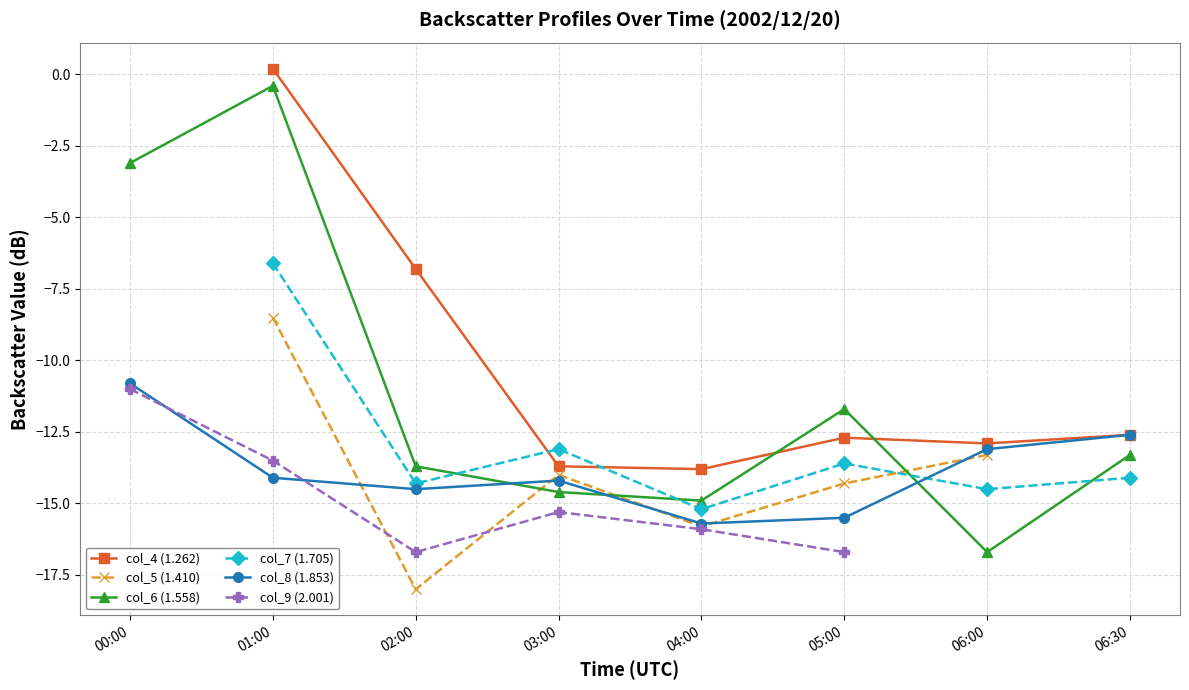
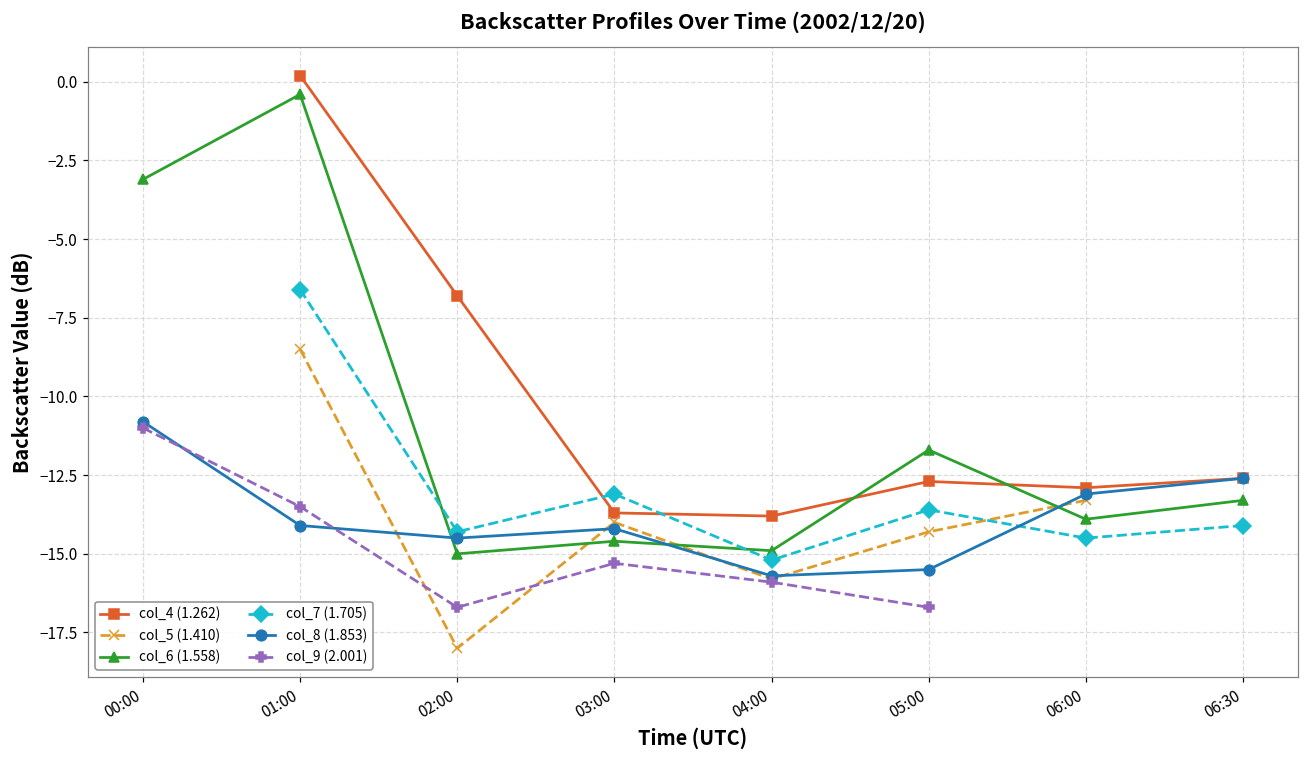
  {
    "col_4 (1.262)": {
      "01:00": 0.2,
      "02:00": -6.8,
      "03:00": -13.7,
      "04:00": -13.8,
      "05:00": -12.7,
      "06:00": -12.9
    },
    "col_5 (1.410)": {
      "01:00": -8.5,
      "02:00": -18.0,
      "03:00": -14.0,
      "04:00": -15.8,
      "05:00": -14.3,
      "06:00": -13.3
    },
    "col_6 (1.558)": {
      "00:00": -3.1,
      "01:00": -0.4,
-     "02:00": -13.7,
+     "02:00": -15.0,
      "03:00": -14.6,
      "04:00": -14.9,
      "05:00": -11.7,
-     "06:00": -16.7,
+     "06:00": -13.9,
      "06:30": -13.3
    },
    "col_7 (1.705)": {
      "01:00": -6.6,
      "02:00": -14.3,
      "03:00": -13.1,
      "04:00": -15.2,
      "05:00": -13.6,
      "06:00": -14.5,
      "06:30": -14.1
    },
    "col_8 (1.853)": {
      "00:00": -10.8,
      "01:00": -14.1,
      "02:00": -14.5,
      "03:00": -14.2,
      "04:00": -15.7,
      "05:00": -15.5,
      "06:00": -13.1
    },
    "col_9 (2.001)": {
      "00:00": -11.0,
      "01:00": -13.5,
      "02:00": -16.7,
      "03:00": -15.3,
      "04:00": -15.9,
      "05:00": -16.7
    }
  }
